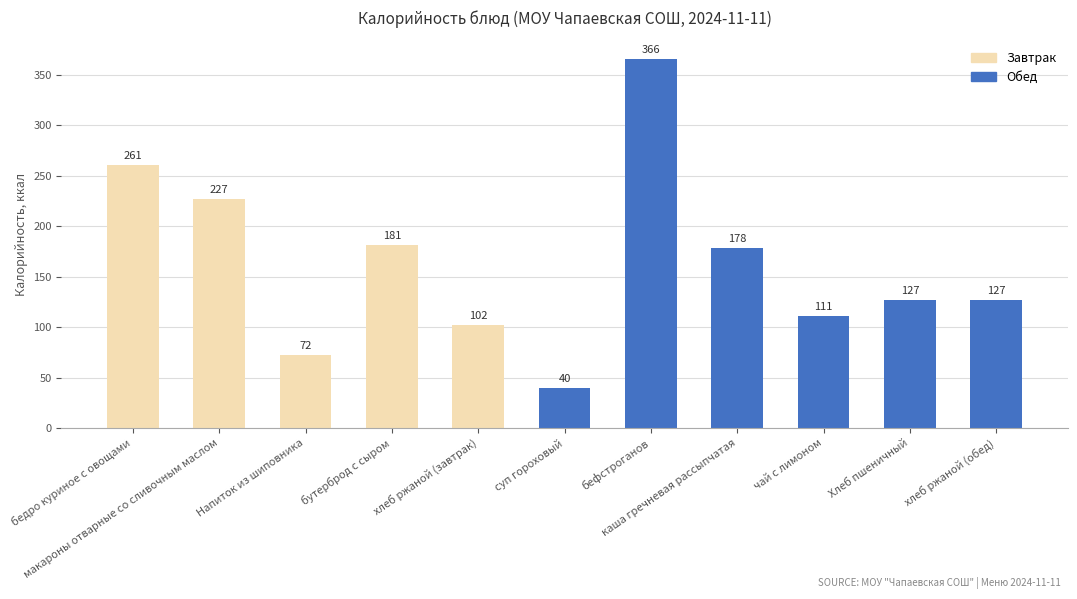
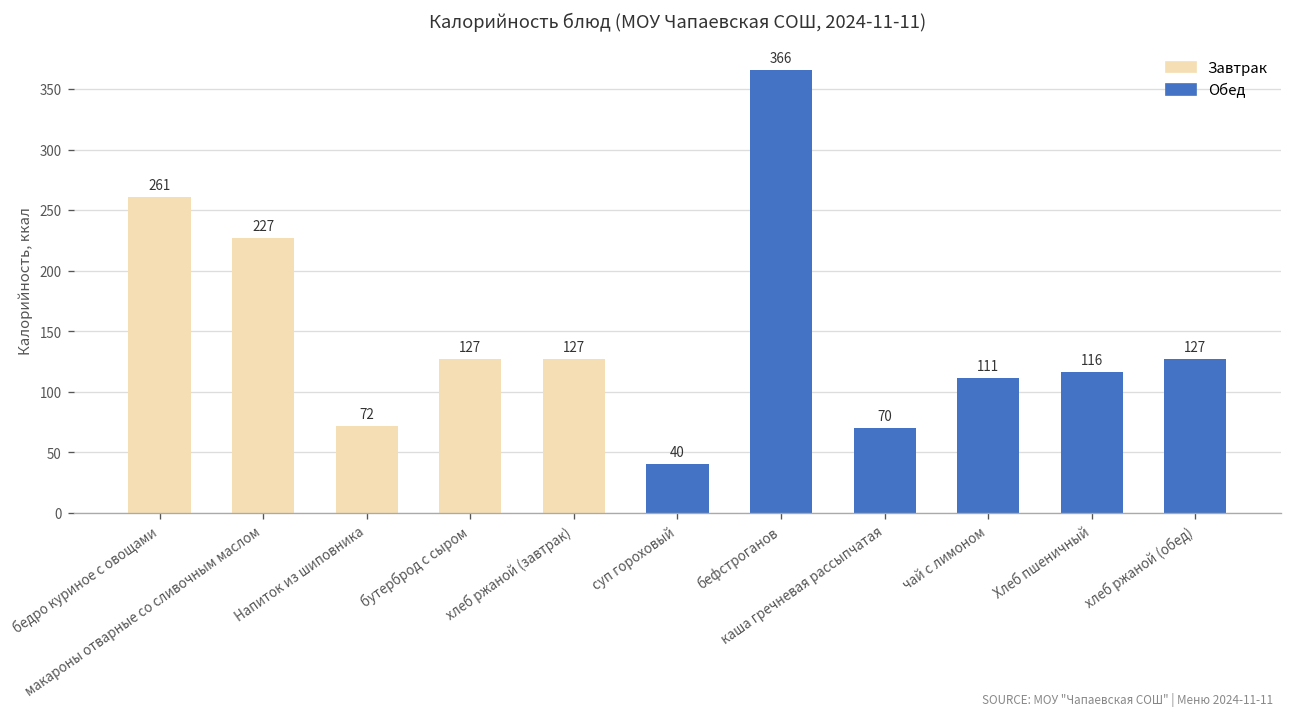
  {
    "бедро куриное с овощами": 261,
    "макароны отварные со сливочным маслом": 227,
    "Напиток из шиповника": 72,
-   "бутерброд с сыром": 181,
-   "хлеб ржаной (завтрак)": 102,
+   "бутерброд с сыром": 127,
+   "хлеб ржаной (завтрак)": 127,
    "суп гороховый": 40,
    "бефстроганов": 366,
-   "каша гречневая рассыпчатая": 178,
+   "каша гречневая рассыпчатая": 70,
    "чай с лимоном": 111,
-   "Хлеб пшеничный": 127,
+   "Хлеб пшеничный": 116,
    "хлеб ржаной (обед)": 127
  }
